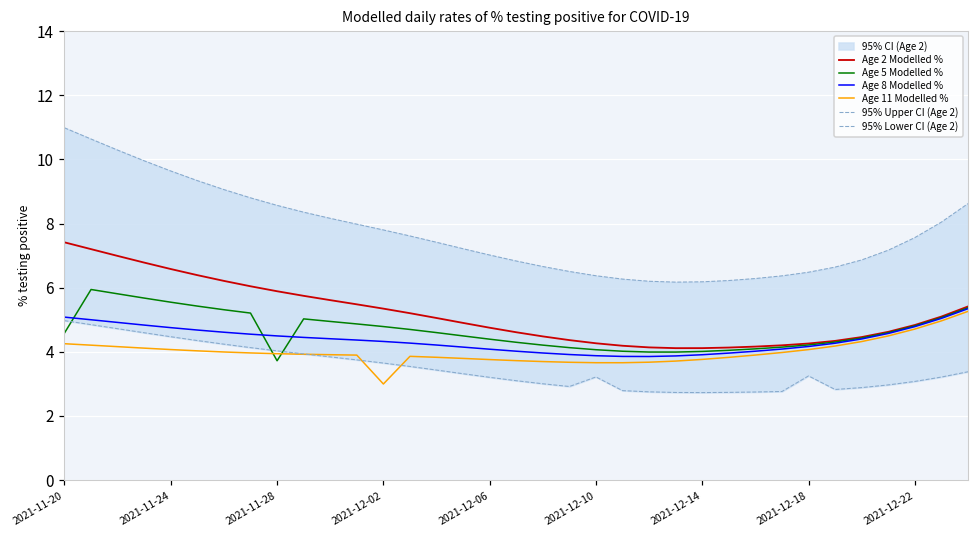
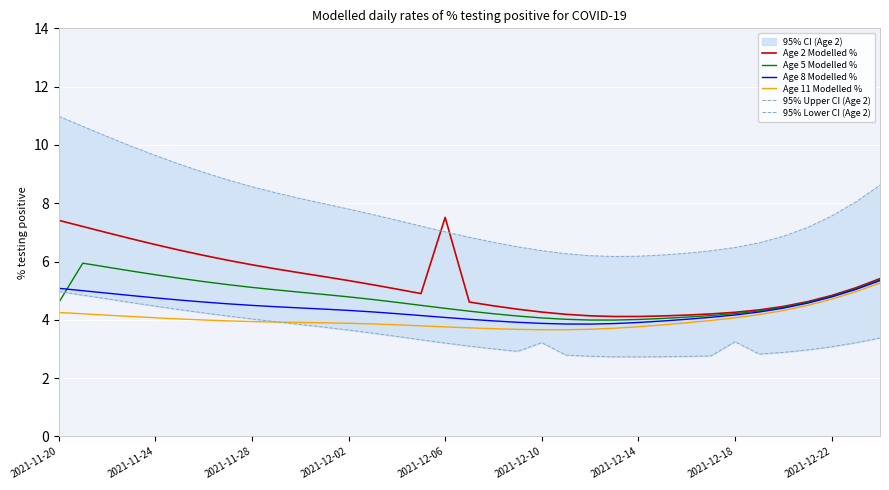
  {
    "Age 2 Modelled %": {
      "2021-11-20": 7.4,
      "2021-11-24": 6.6,
      "2021-11-28": 5.9,
      "2021-12-02": 5.3,
-     "2021-12-06": 4.8,
+     "2021-12-06": 7.5,
      "2021-12-10": 4.3,
      "2021-12-14": 4.1
    },
    "Age 5 Modelled %": {
      "2021-11-20": 4.6,
      "2021-11-24": 5.5,
-     "2021-11-28": 3.7,
+     "2021-11-28": 5.1,
      "2021-12-02": 4.8,
      "2021-12-06": 4.4,
      "2021-12-10": 4.1,
      "2021-12-14": 4.0
    },
    "Age 8 Modelled %": {
      "2021-11-20": 5.1,
      "2021-11-24": 4.8,
      "2021-11-28": 4.5,
      "2021-12-02": 4.3,
      "2021-12-06": 4.1,
      "2021-12-10": 3.9,
      "2021-12-14": 3.9
    },
    "Age 11 Modelled %": {
      "2021-11-20": 4.3,
      "2021-11-24": 4.1,
-     "2021-12-02": 3.0,
+     "2021-12-02": 3.9,
      "2021-12-06": 3.8,
      "2021-12-10": 3.7,
      "2021-12-14": 3.8,
      "2021-12-18": 4.1
    },
    "95% CI (Age 2)": {
      "2021-11-20": 11.0,
      "2021-11-24": 9.6,
      "2021-11-28": 8.6,
      "2021-12-02": 7.8,
      "2021-12-06": 7.0,
      "2021-12-10": 6.4,
      "2021-12-14": 6.2,
      "2021-12-18": 6.5,
      "2021-12-22": 7.6
    },
    "95% Lower CI (Age 2)": {
      "2021-11-20": 5.0,
      "2021-11-24": 4.5,
      "2021-12-02": 3.6,
      "2021-12-06": 3.2,
      "2021-12-10": 3.2,
      "2021-12-14": 2.7,
      "2021-12-18": 3.2,
      "2021-12-22": 3.1
    }
  }
